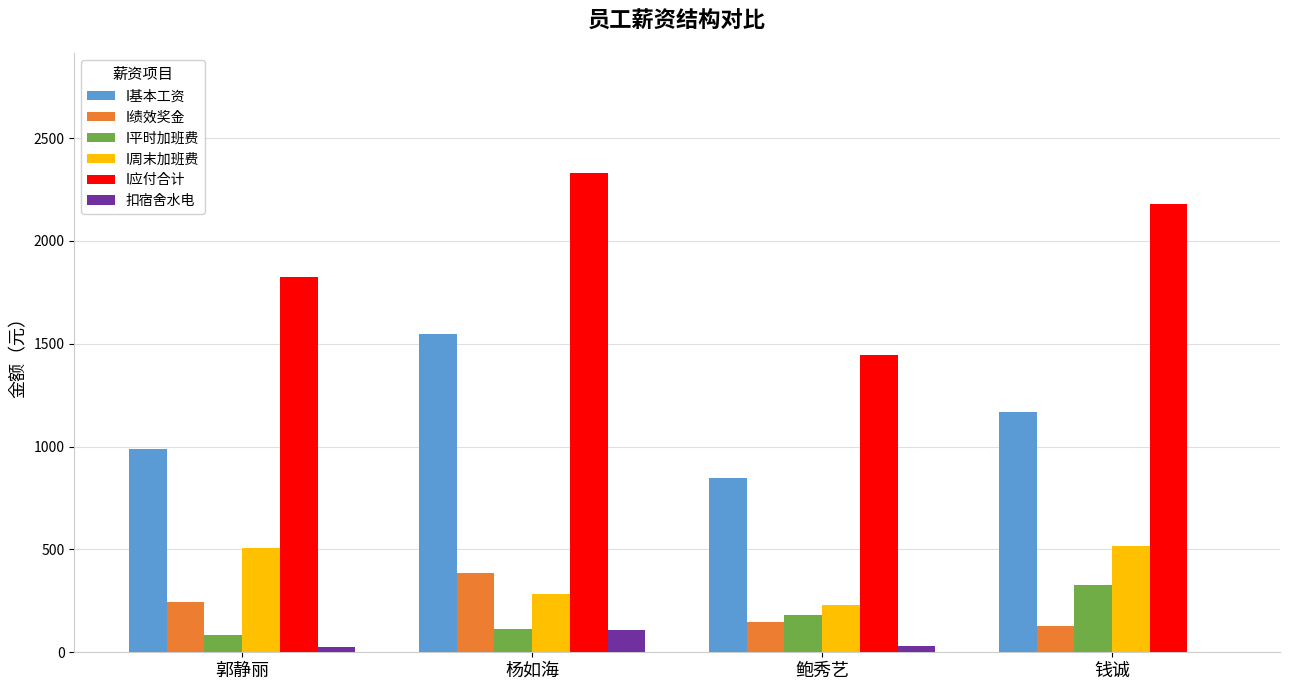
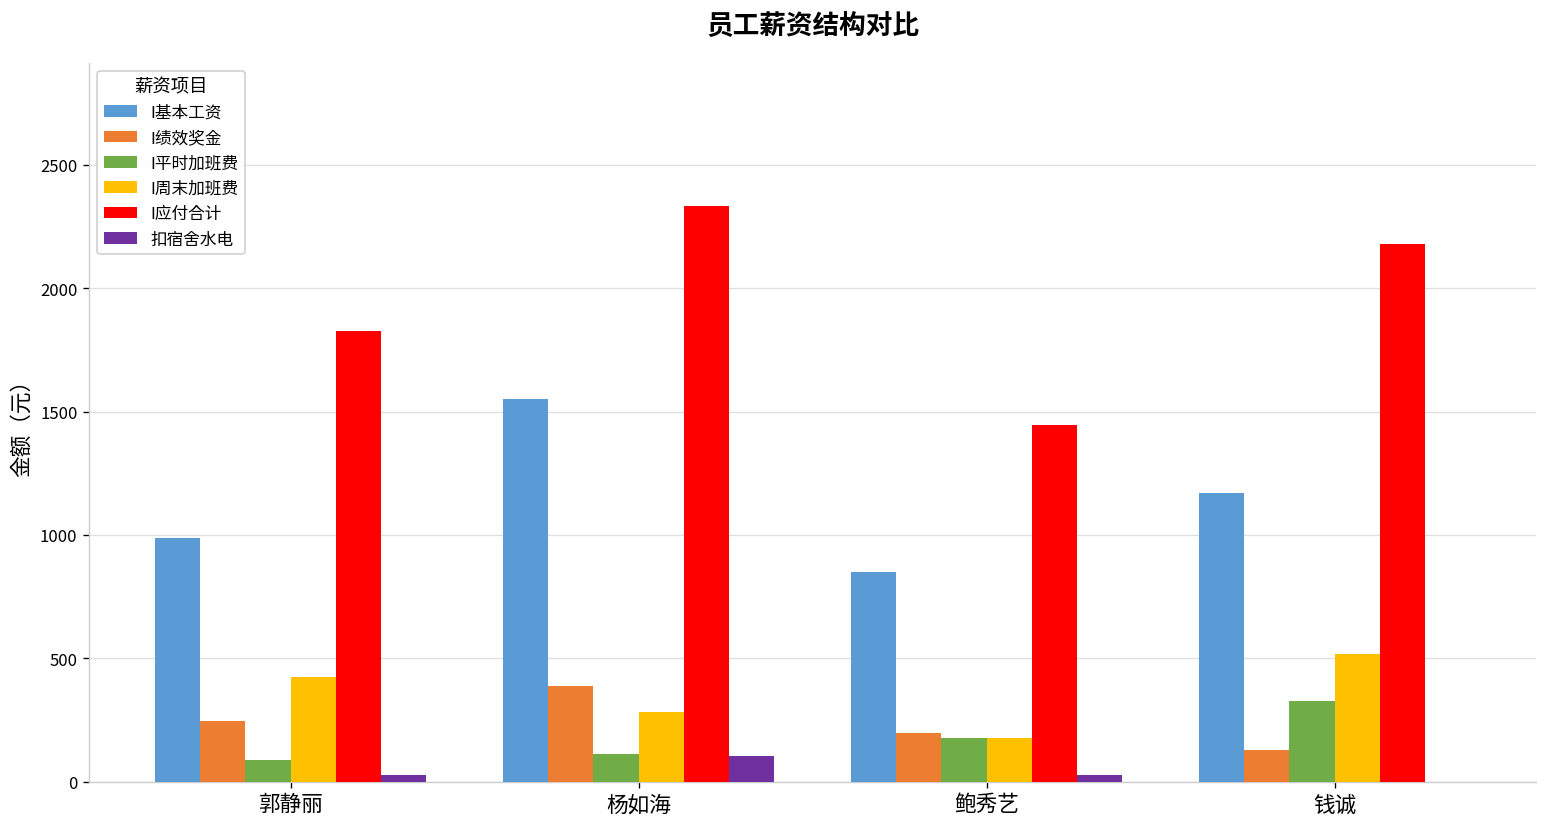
  {
    "I基本工资": {
      "郭静丽": 990,
      "杨如海": 1550,
      "鲍秀艺": 850,
      "钱诚": 1170
    },
    "I绩效奖金": {
      "郭静丽": 250,
      "杨如海": 390,
-     "鲍秀艺": 150,
+     "鲍秀艺": 200,
      "钱诚": 130
    },
    "I平时加班费": {
      "郭静丽": 90,
      "杨如海": 110,
      "鲍秀艺": 180,
      "钱诚": 330
    },
    "I周末加班费": {
-     "郭静丽": 510,
+     "郭静丽": 420,
      "杨如海": 280,
-     "鲍秀艺": 230,
+     "鲍秀艺": 180,
      "钱诚": 520
    },
    "I应付合计": {
      "郭静丽": 1830,
      "杨如海": 2330,
      "鲍秀艺": 1450,
      "钱诚": 2180
    },
    "扣宿舍水电": {
      "郭静丽": 30,
      "杨如海": 110,
      "鲍秀艺": 30,
      "钱诚": 0
    }
  }
